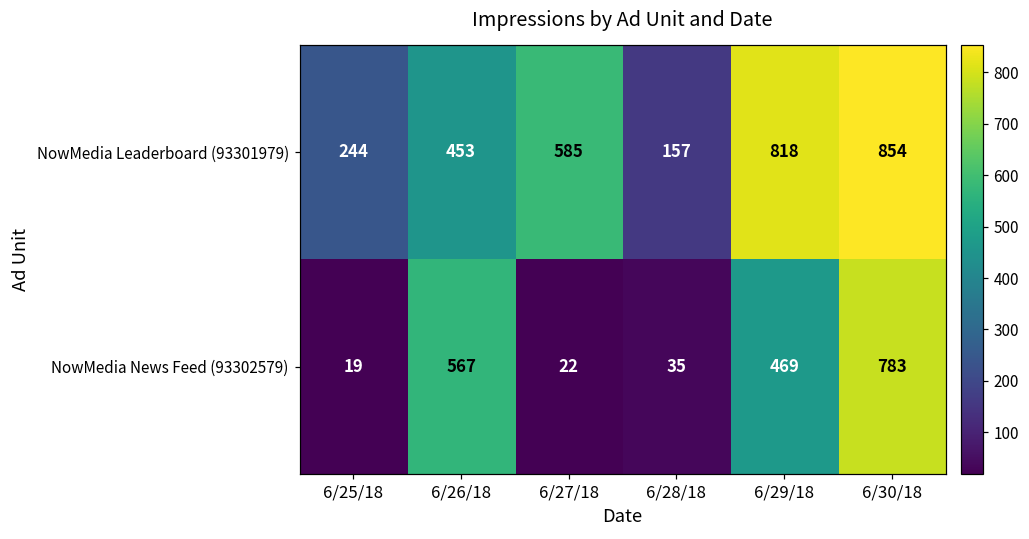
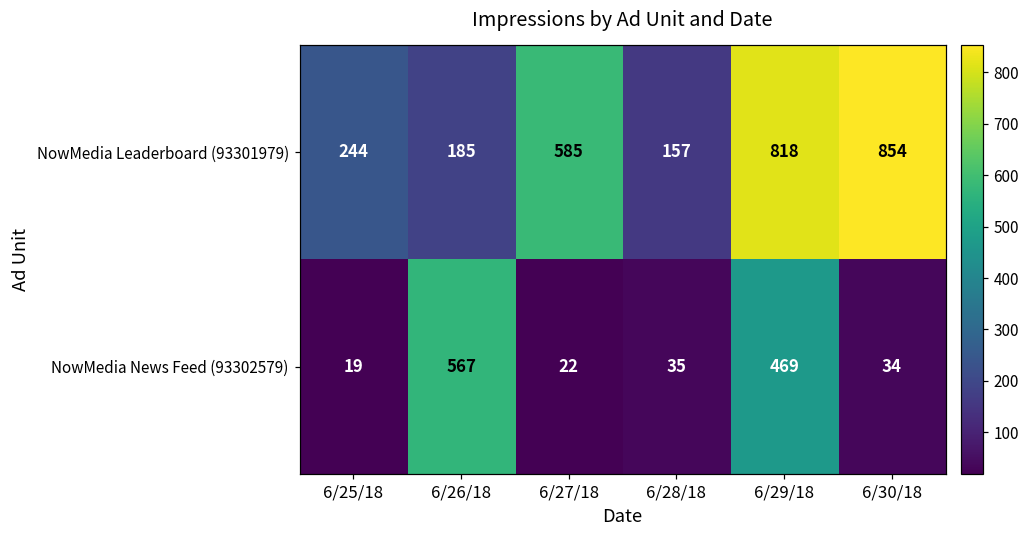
  {
    "NowMedia Leaderboard (93301979)": {
      "6/25/18": 244,
-     "6/26/18": 453,
+     "6/26/18": 185,
      "6/27/18": 585,
      "6/28/18": 157,
      "6/29/18": 818,
      "6/30/18": 854
    },
    "NowMedia News Feed (93302579)": {
      "6/25/18": 19,
      "6/26/18": 567,
      "6/27/18": 22,
      "6/28/18": 35,
      "6/29/18": 469,
-     "6/30/18": 783
+     "6/30/18": 34
    }
  }
